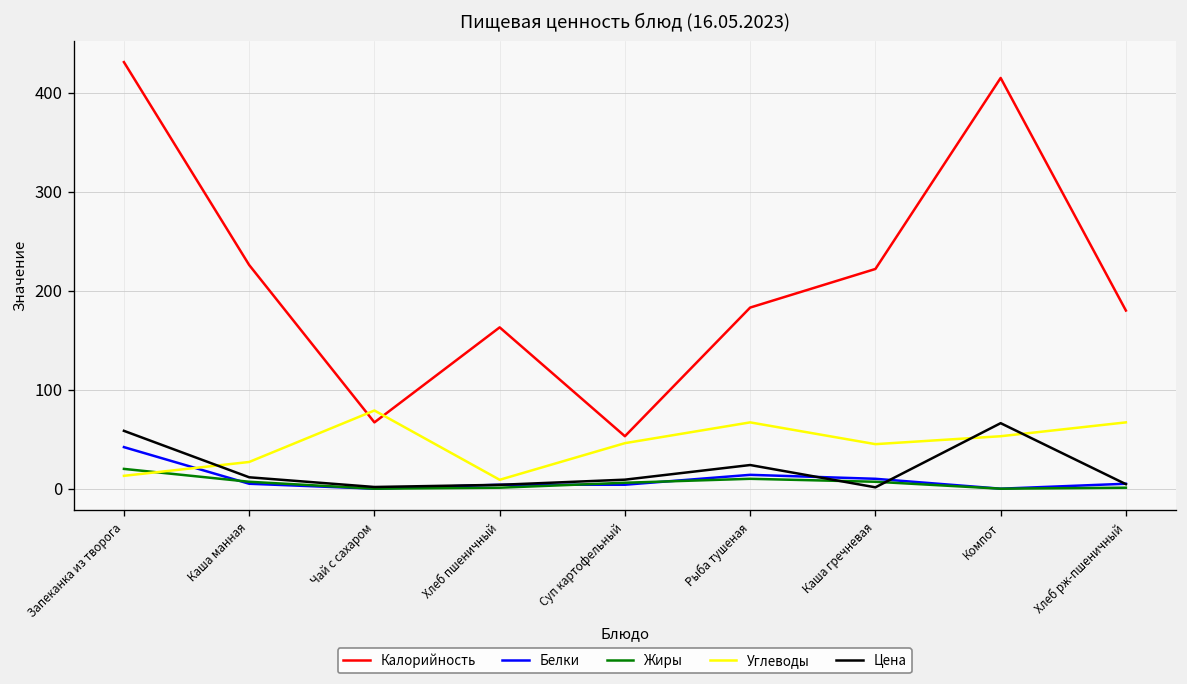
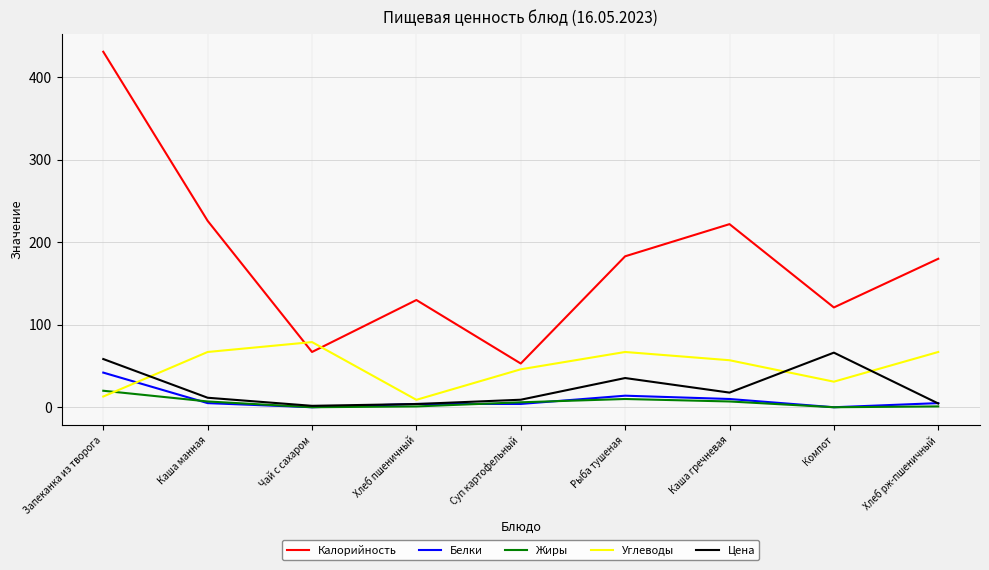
  {
    "Калорийность": {
      "Запеканка из творога": 430,
      "Каша манная": 230,
      "Чай с сахаром": 70,
-     "Хлеб пшеничный": 160,
+     "Хлеб пшеничный": 130,
      "Суп картофельный": 50,
      "Рыба тушеная": 180,
      "Каша гречневая": 220,
-     "Компот": 420,
+     "Компот": 120,
      "Хлеб рж-пшеничный": 180
    },
    "Белки": {
      "Запеканка из творога": 40,
      "Рыба тушеная": 10
    },
    "Жиры": {
      "Запеканка из творога": 20,
      "Рыба тушеная": 10,
      "Хлеб рж-пшеничный": 0
    },
    "Углеводы": {
      "Запеканка из творога": 10,
-     "Каша манная": 30,
+     "Каша манная": 70,
      "Чай с сахаром": 80,
      "Хлеб пшеничный": 10,
      "Суп картофельный": 50,
      "Рыба тушеная": 70,
-     "Каша гречневая": 50,
-     "Компот": 50,
+     "Каша гречневая": 60,
+     "Компот": 30,
      "Хлеб рж-пшеничный": 70
    },
    "Цена": {
      "Запеканка из творога": 60,
      "Каша манная": 10,
-     "Рыба тушеная": 20,
-     "Каша гречневая": 0,
+     "Рыба тушеная": 40,
+     "Каша гречневая": 20,
      "Компот": 70
    }
  }
